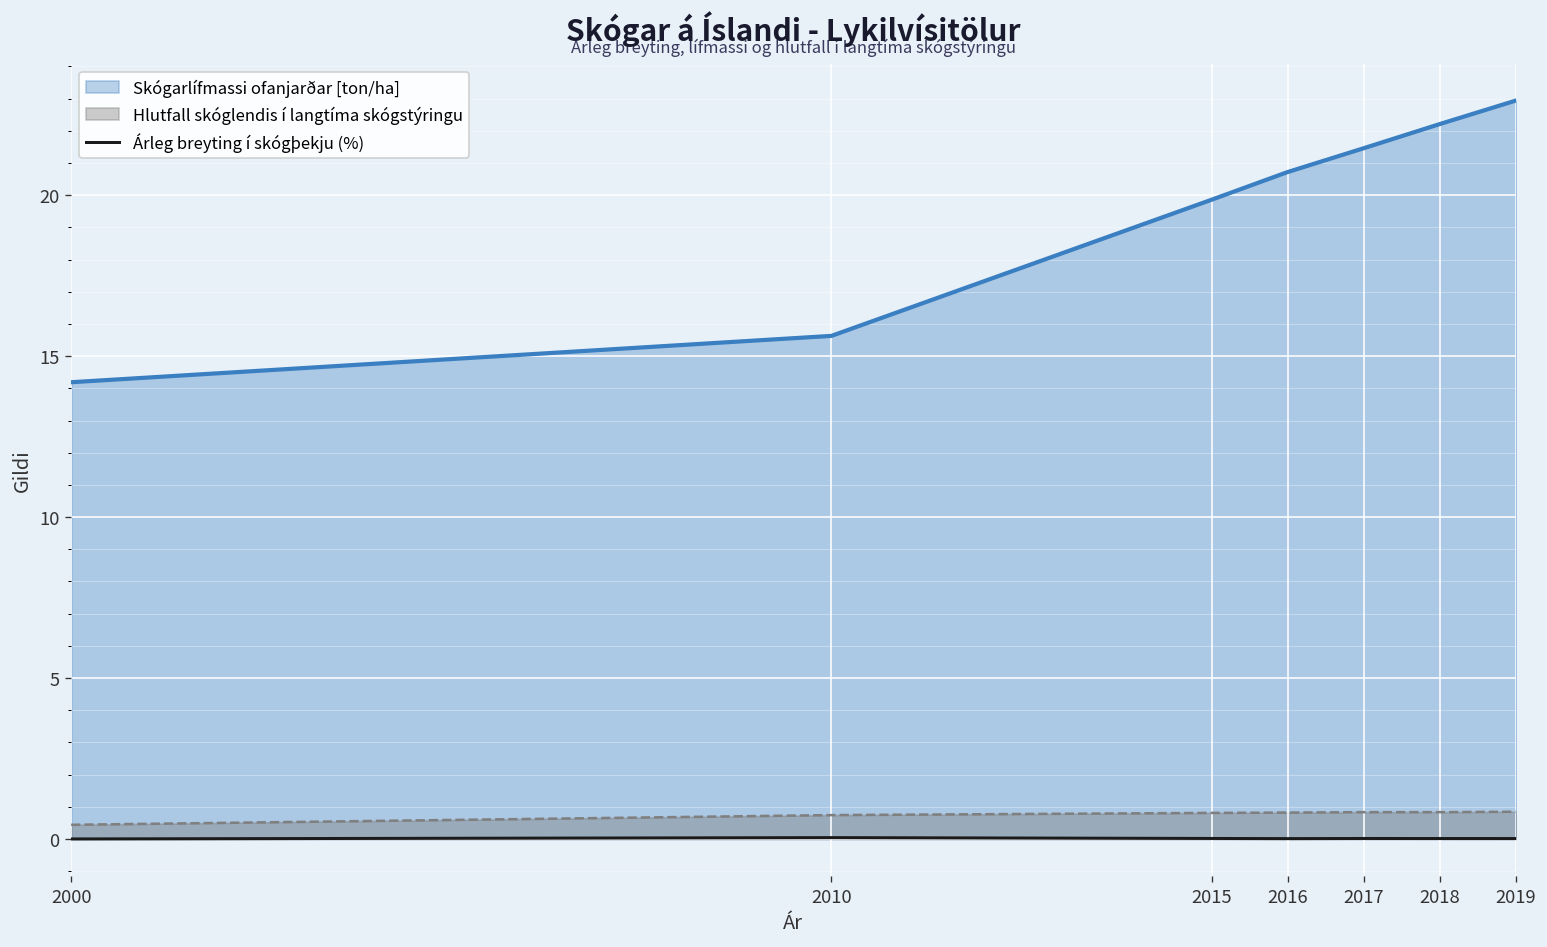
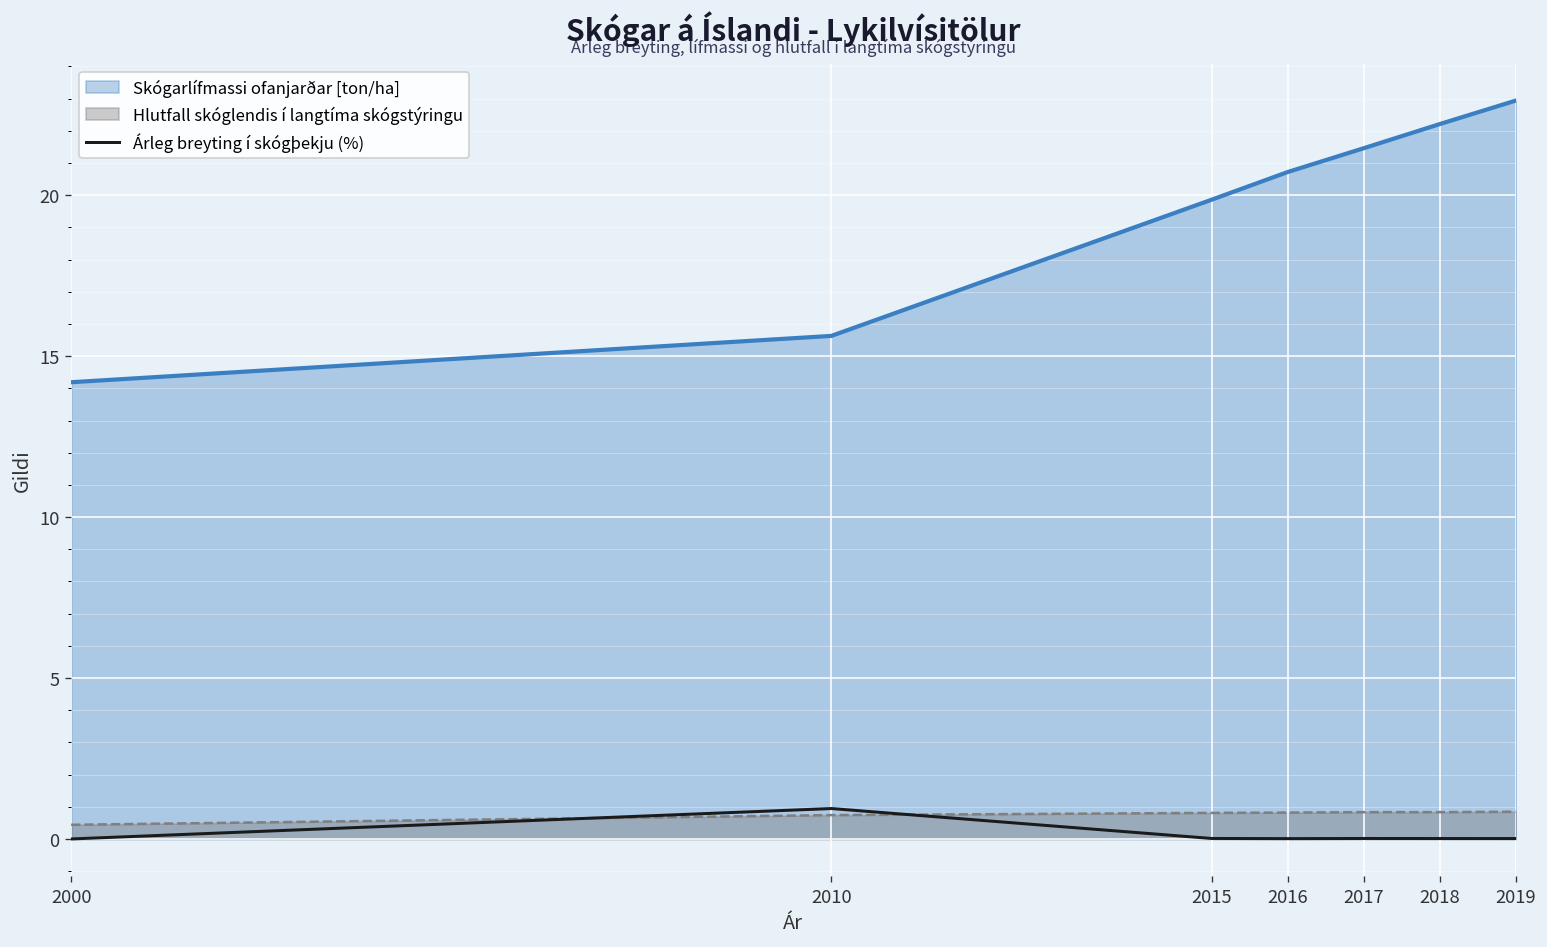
  {
    "Árleg breyting í skógþekju (%)": {
      "2000": 0.0,
-     "2010": 0.0,
+     "2010": 0.9,
      "2015": 0.0,
      "2016": 0.0,
      "2017": 0.0,
      "2018": 0.0,
      "2019": 0.0
    }
  }
